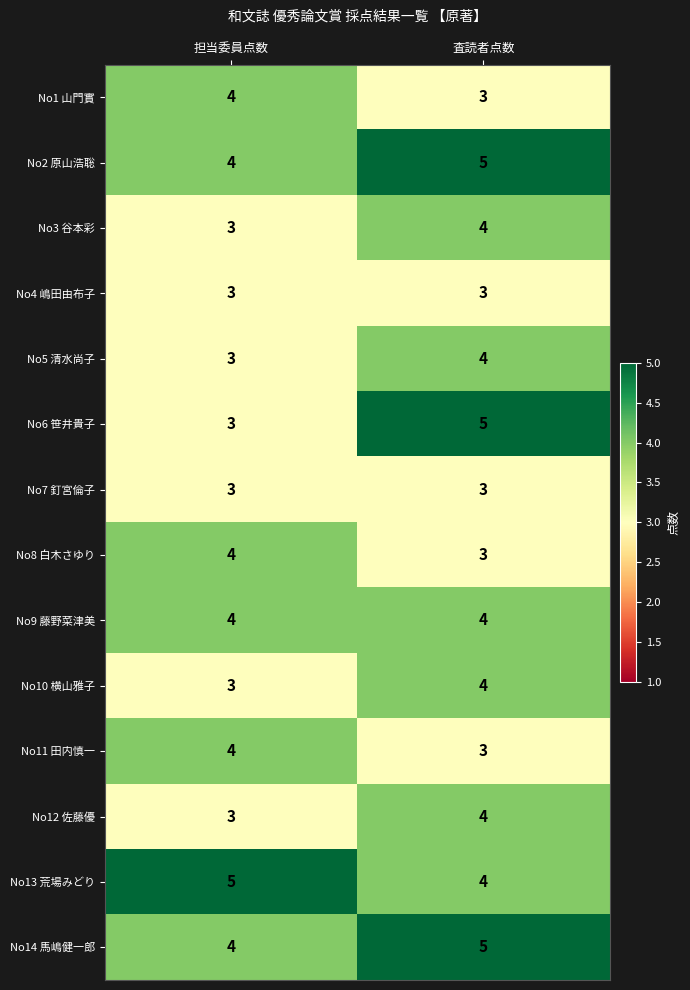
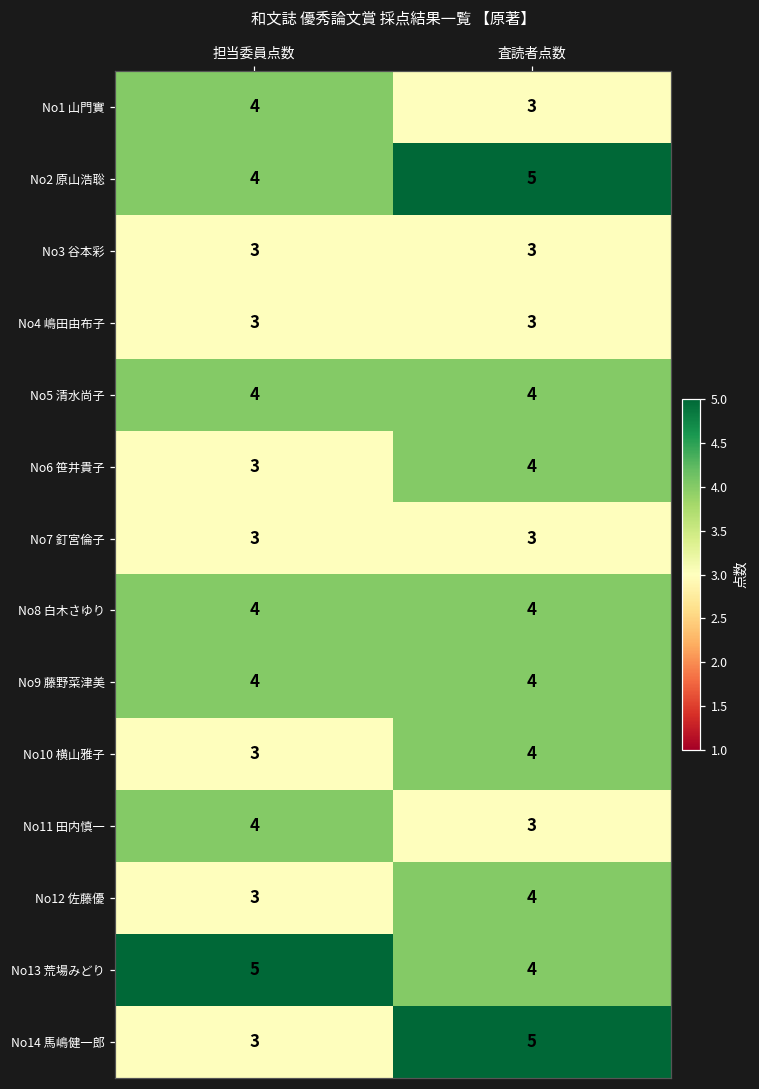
  {
    "No1 山門實": {
      "担当委員点数": 4,
      "査読者点数": 3
    },
    "No2 原山浩聡": {
      "担当委員点数": 4,
      "査読者点数": 5
    },
    "No3 谷本彩": {
      "担当委員点数": 3,
-     "査読者点数": 4
+     "査読者点数": 3
    },
    "No4 嶋田由布子": {
      "担当委員点数": 3,
      "査読者点数": 3
    },
    "No5 清水尚子": {
-     "担当委員点数": 3,
+     "担当委員点数": 4,
      "査読者点数": 4
    },
    "No6 笹井貴子": {
      "担当委員点数": 3,
-     "査読者点数": 5
+     "査読者点数": 4
    },
    "No7 釘宮倫子": {
      "担当委員点数": 3,
      "査読者点数": 3
    },
    "No8 白木さゆり": {
      "担当委員点数": 4,
-     "査読者点数": 3
+     "査読者点数": 4
    },
    "No9 藤野菜津美": {
      "担当委員点数": 4,
      "査読者点数": 4
    },
    "No10 横山雅子": {
      "担当委員点数": 3,
      "査読者点数": 4
    },
    "No11 田内慎一": {
      "担当委員点数": 4,
      "査読者点数": 3
    },
    "No12 佐藤優": {
      "担当委員点数": 3,
      "査読者点数": 4
    },
    "No13 荒場みどり": {
      "担当委員点数": 5,
      "査読者点数": 4
    },
    "No14 馬嶋健一郎": {
-     "担当委員点数": 4,
+     "担当委員点数": 3,
      "査読者点数": 5
    }
  }
